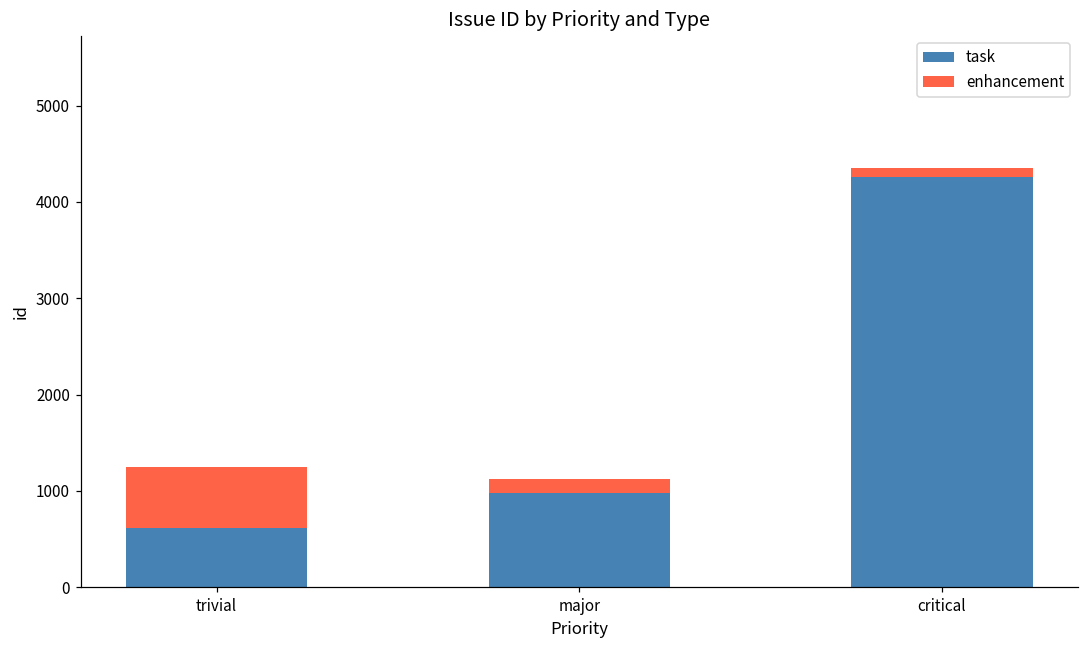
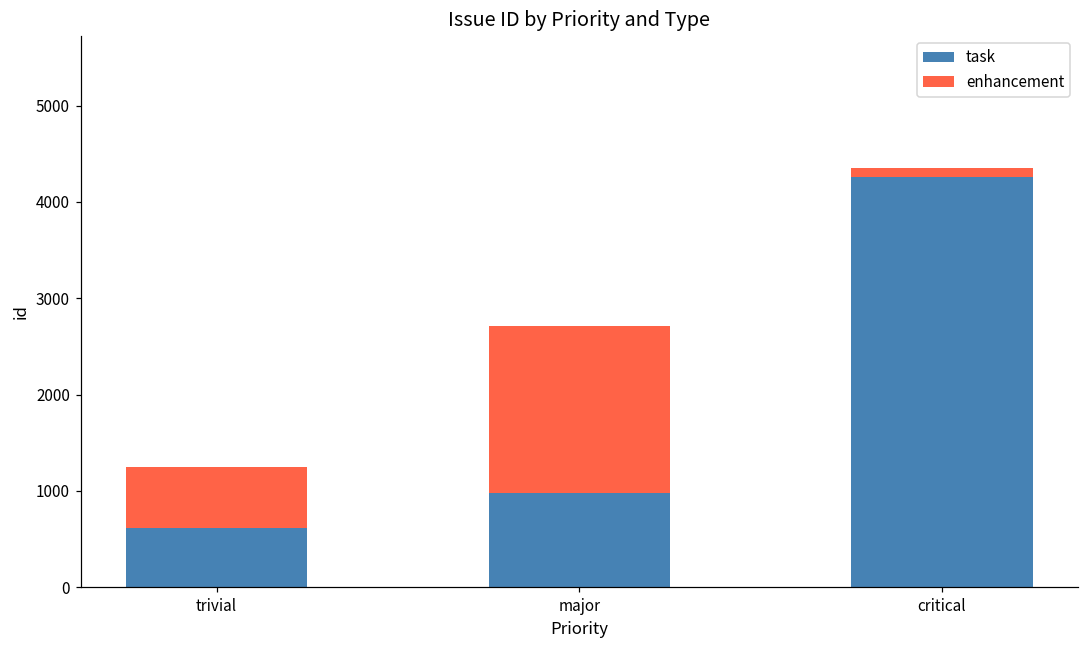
  {
    "task": {
      "trivial": 600,
      "major": 1000,
      "critical": 4300
    },
    "enhancement": {
      "trivial": 600,
-     "major": 100,
+     "major": 1700,
      "critical": 100
    }
  }
